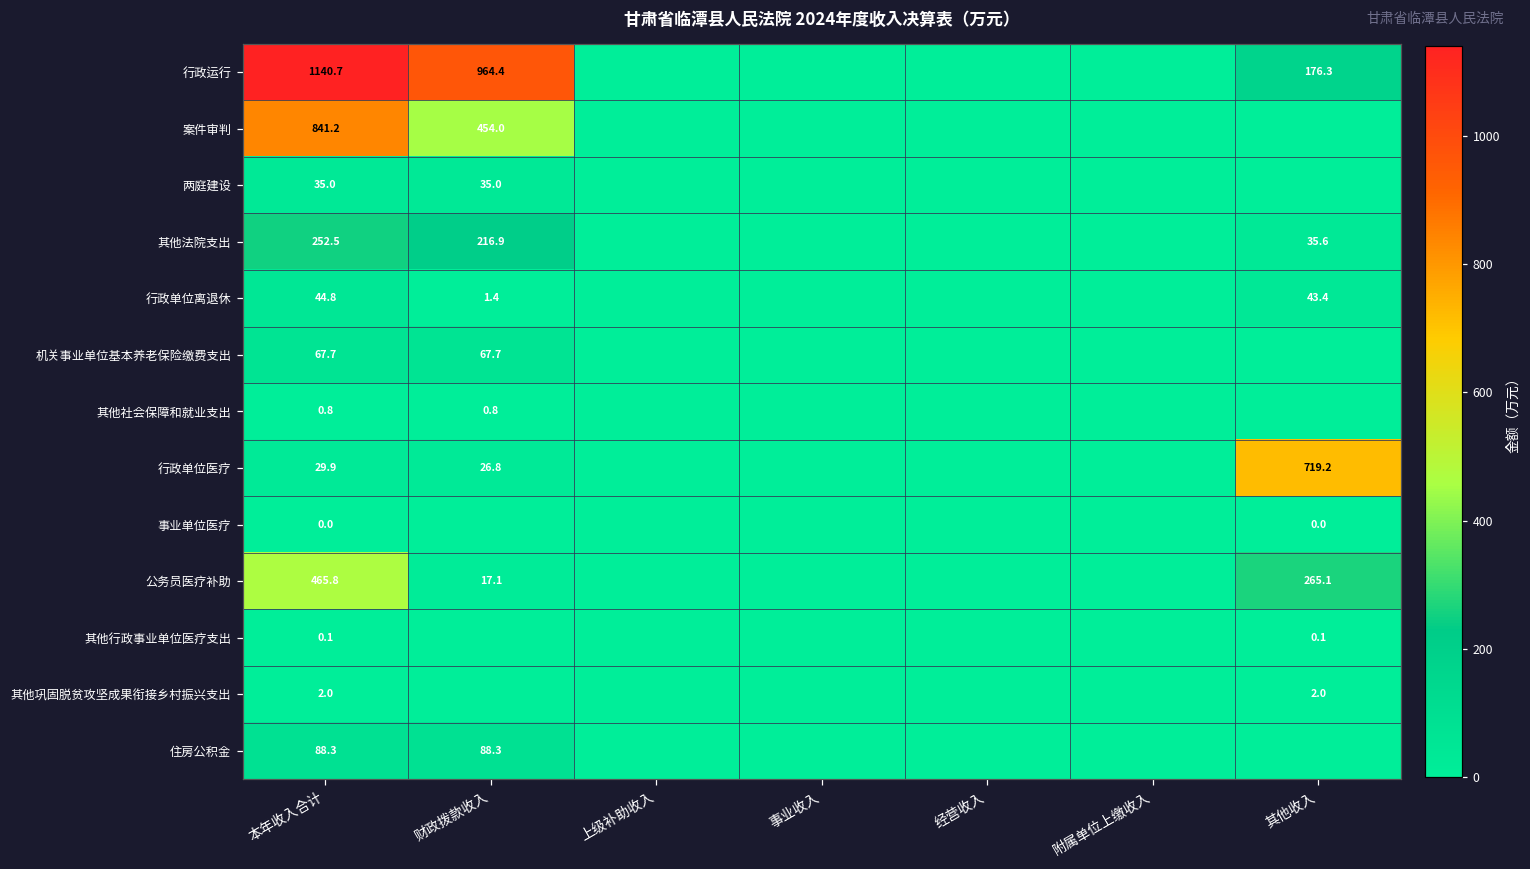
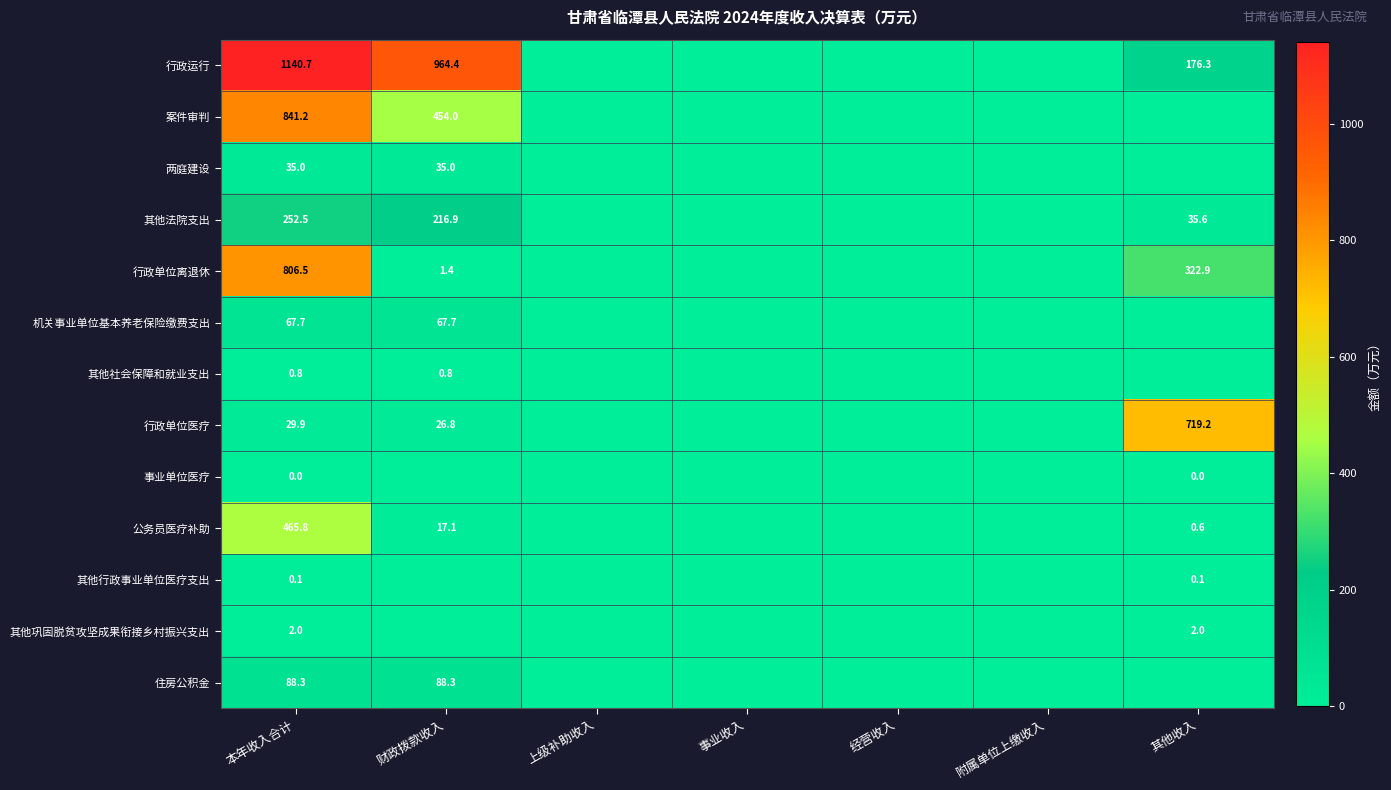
  {
    "行政运行": {
      "本年收入合计": 1140.7,
      "财政拨款收入": 964.4,
      "其他收入": 176.3
    },
    "案件审判": {
      "本年收入合计": 841.2,
      "财政拨款收入": 454.0
    },
    "两庭建设": {
      "本年收入合计": 35.0,
      "财政拨款收入": 35.0
    },
    "其他法院支出": {
      "本年收入合计": 252.5,
      "财政拨款收入": 216.9,
      "其他收入": 35.6
    },
    "行政单位离退休": {
-     "本年收入合计": 44.8,
+     "本年收入合计": 806.5,
      "财政拨款收入": 1.4,
-     "其他收入": 43.4
+     "其他收入": 322.9
    },
    "机关事业单位基本养老保险缴费支出": {
      "本年收入合计": 67.7,
      "财政拨款收入": 67.7
    },
    "其他社会保障和就业支出": {
      "本年收入合计": 0.8,
      "财政拨款收入": 0.8
    },
    "行政单位医疗": {
      "本年收入合计": 29.9,
      "财政拨款收入": 26.8,
      "其他收入": 719.2
    },
    "事业单位医疗": {
      "本年收入合计": 0.0,
      "其他收入": 0.0
    },
    "公务员医疗补助": {
      "本年收入合计": 465.8,
      "财政拨款收入": 17.1,
-     "其他收入": 265.1
+     "其他收入": 0.6
    },
    "其他行政事业单位医疗支出": {
      "本年收入合计": 0.1,
      "其他收入": 0.1
    },
    "其他巩固脱贫攻坚成果衔接乡村振兴支出": {
      "本年收入合计": 2.0,
      "其他收入": 2.0
    },
    "住房公积金": {
      "本年收入合计": 88.3,
      "财政拨款收入": 88.3
    }
  }
